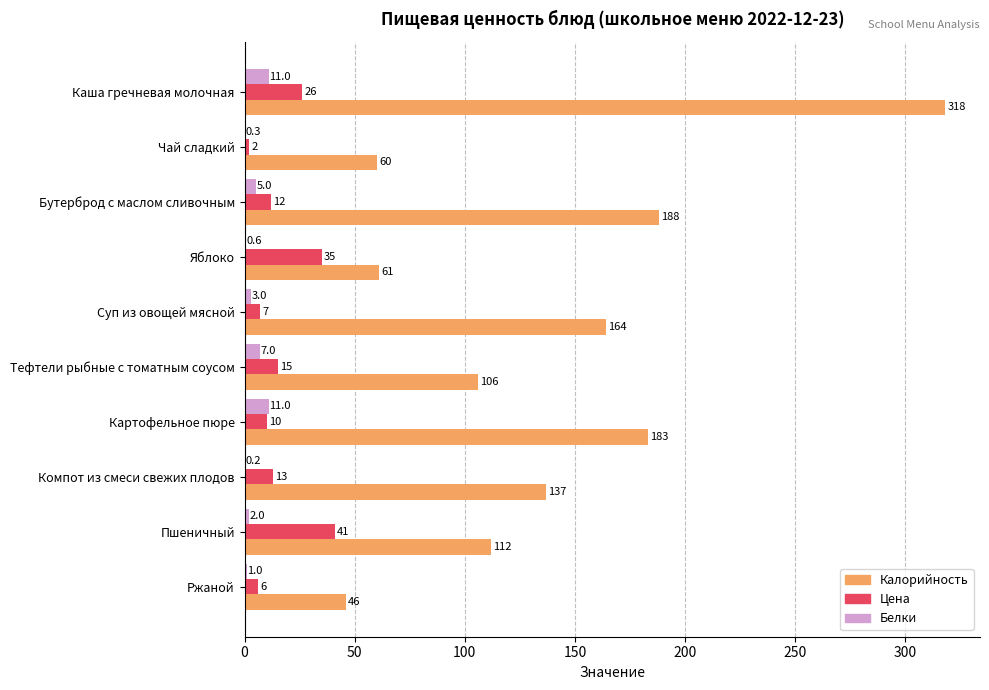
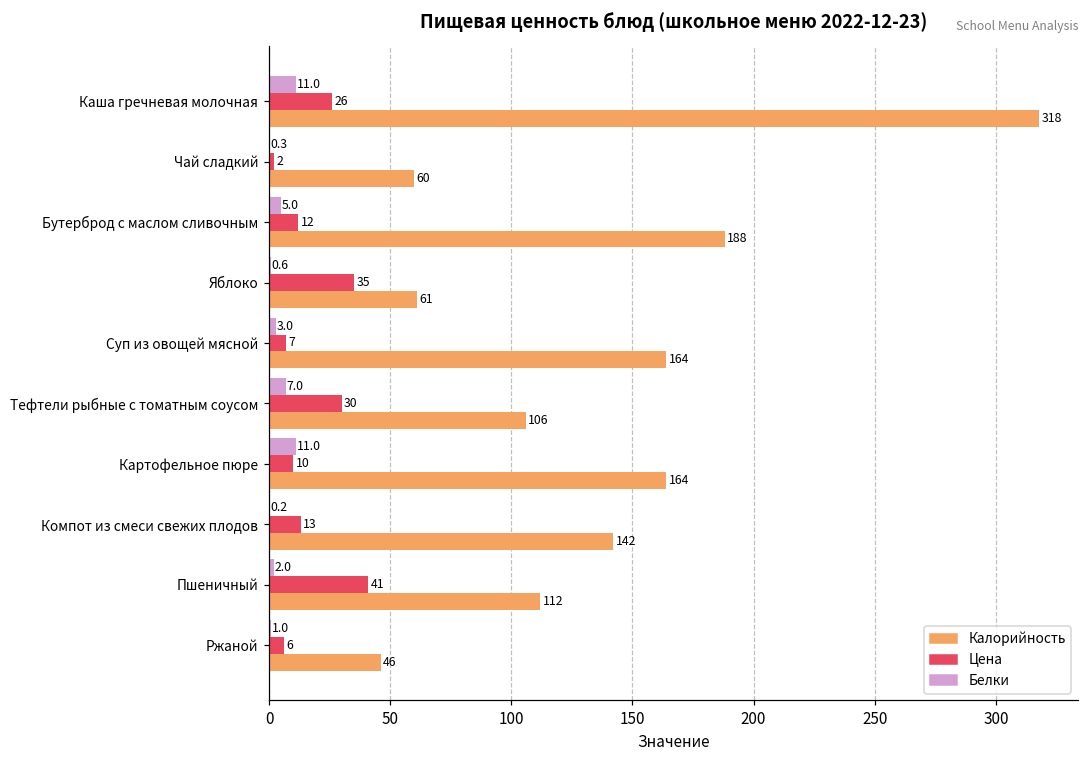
  {
    "Калорийность": {
      "Каша гречневая молочная": 318,
      "Чай сладкий": 60,
      "Бутерброд с маслом сливочным": 188,
      "Яблоко": 61,
      "Суп из овощей мясной": 164,
      "Тефтели рыбные с томатным соусом": 106,
-     "Картофельное пюре": 183,
-     "Компот из смеси свежих плодов": 137,
+     "Картофельное пюре": 164,
+     "Компот из смеси свежих плодов": 142,
      "Пшеничный": 112,
      "Ржаной": 46
    },
    "Цена": {
      "Каша гречневая молочная": 26,
      "Чай сладкий": 2,
      "Бутерброд с маслом сливочным": 12,
      "Яблоко": 35,
      "Суп из овощей мясной": 7,
-     "Тефтели рыбные с томатным соусом": 15,
+     "Тефтели рыбные с томатным соусом": 30,
      "Картофельное пюре": 10,
      "Компот из смеси свежих плодов": 13,
      "Пшеничный": 41,
      "Ржаной": 6
    },
    "Белки": {
      "Каша гречневая молочная": 11.0,
      "Чай сладкий": 0.3,
      "Бутерброд с маслом сливочным": 5.0,
      "Яблоко": 0.6,
      "Суп из овощей мясной": 3.0,
      "Тефтели рыбные с томатным соусом": 7.0,
      "Картофельное пюре": 11.0,
      "Компот из смеси свежих плодов": 0.2,
      "Пшеничный": 2.0,
      "Ржаной": 1.0
    }
  }
